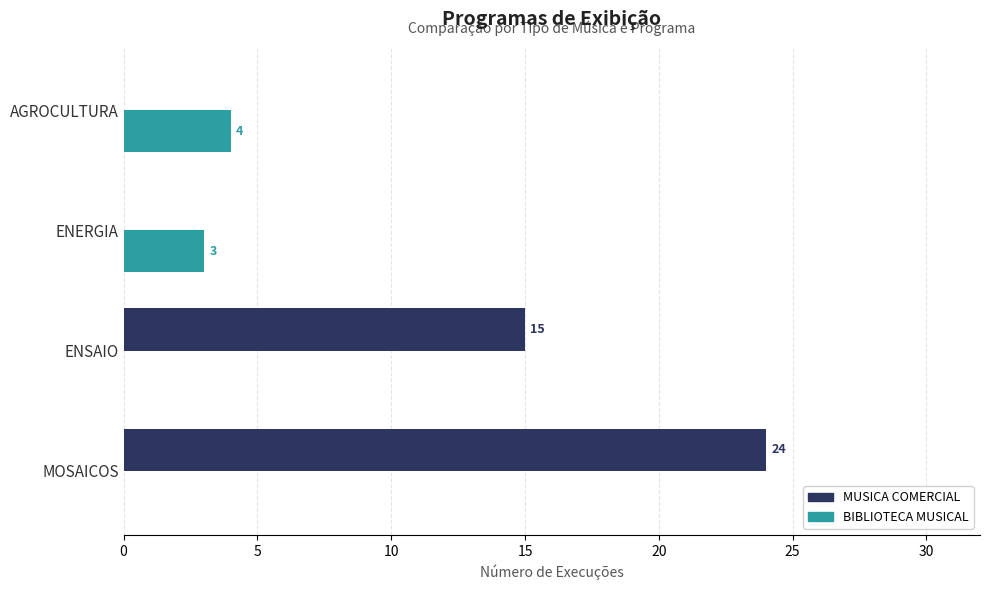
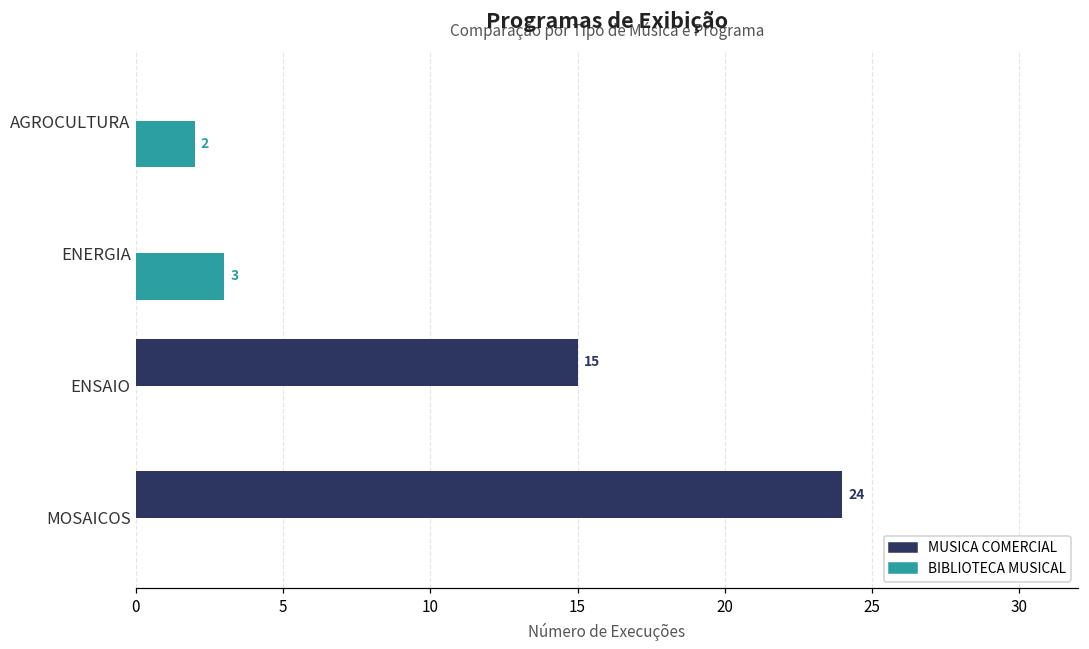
  {
    "MUSICA COMERCIAL": {
      "ENSAIO": 15,
      "MOSAICOS": 24
    },
    "BIBLIOTECA MUSICAL": {
-     "AGROCULTURA": 4,
+     "AGROCULTURA": 2,
      "ENERGIA": 3
    }
  }
